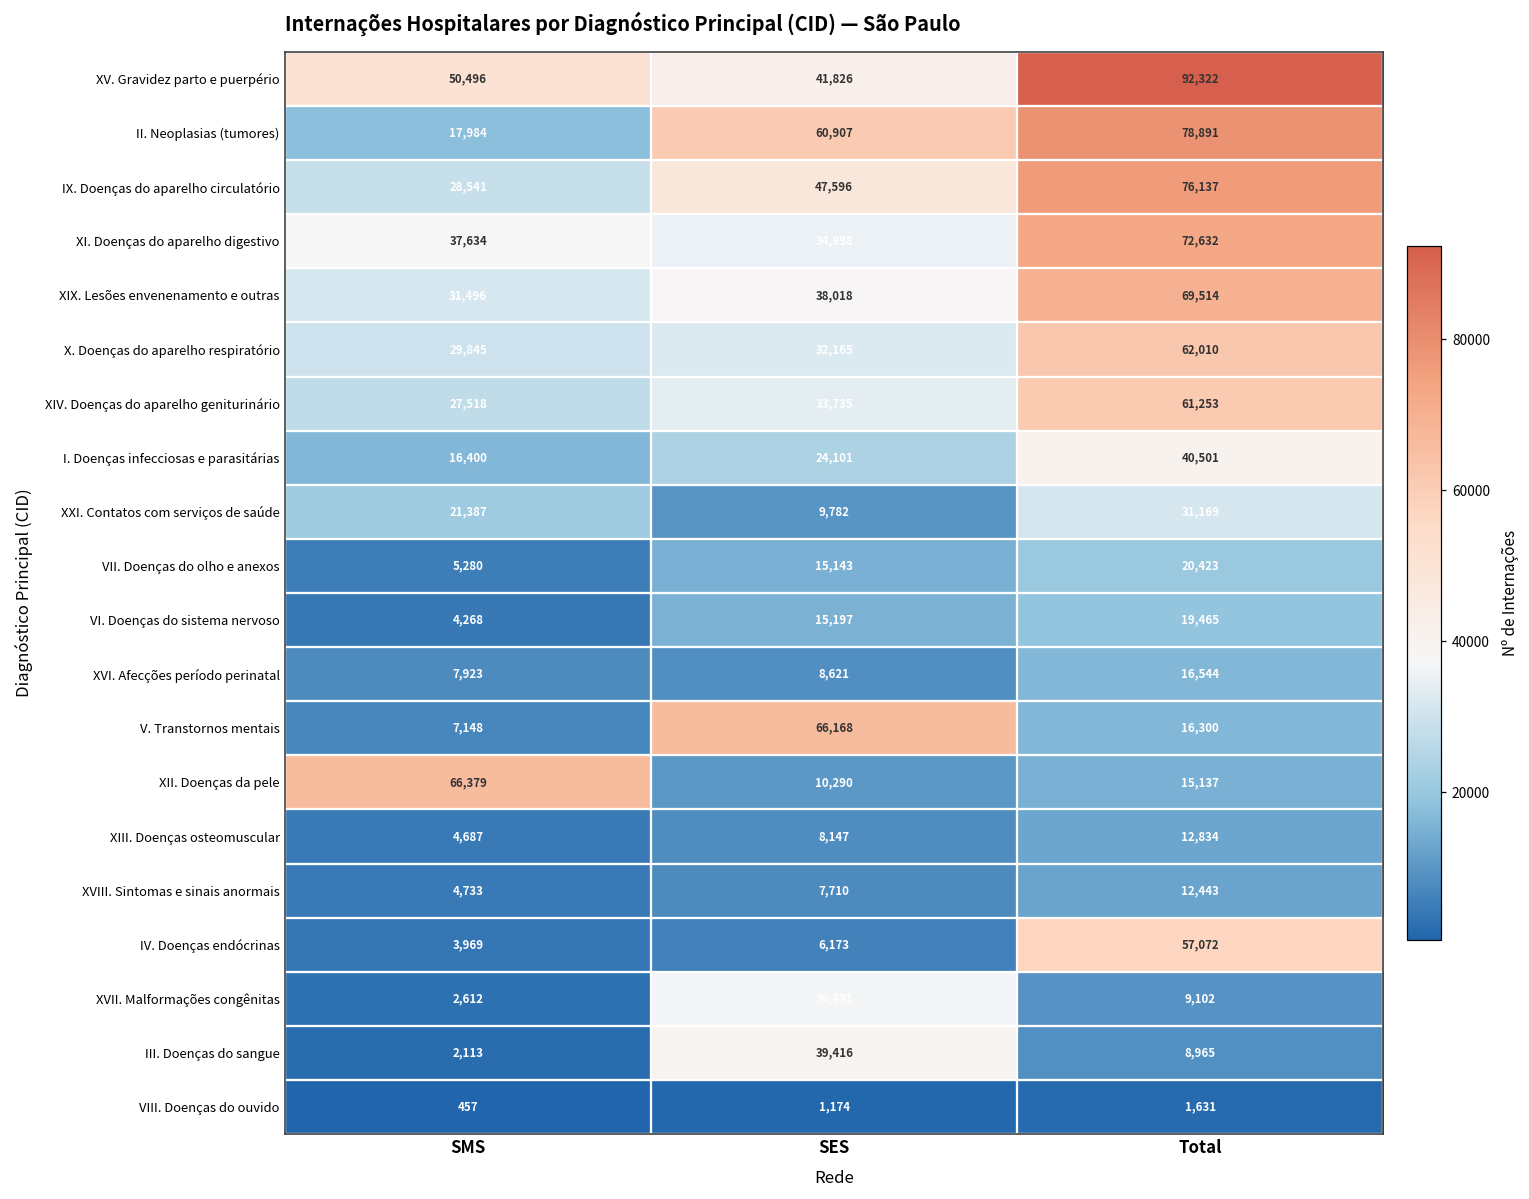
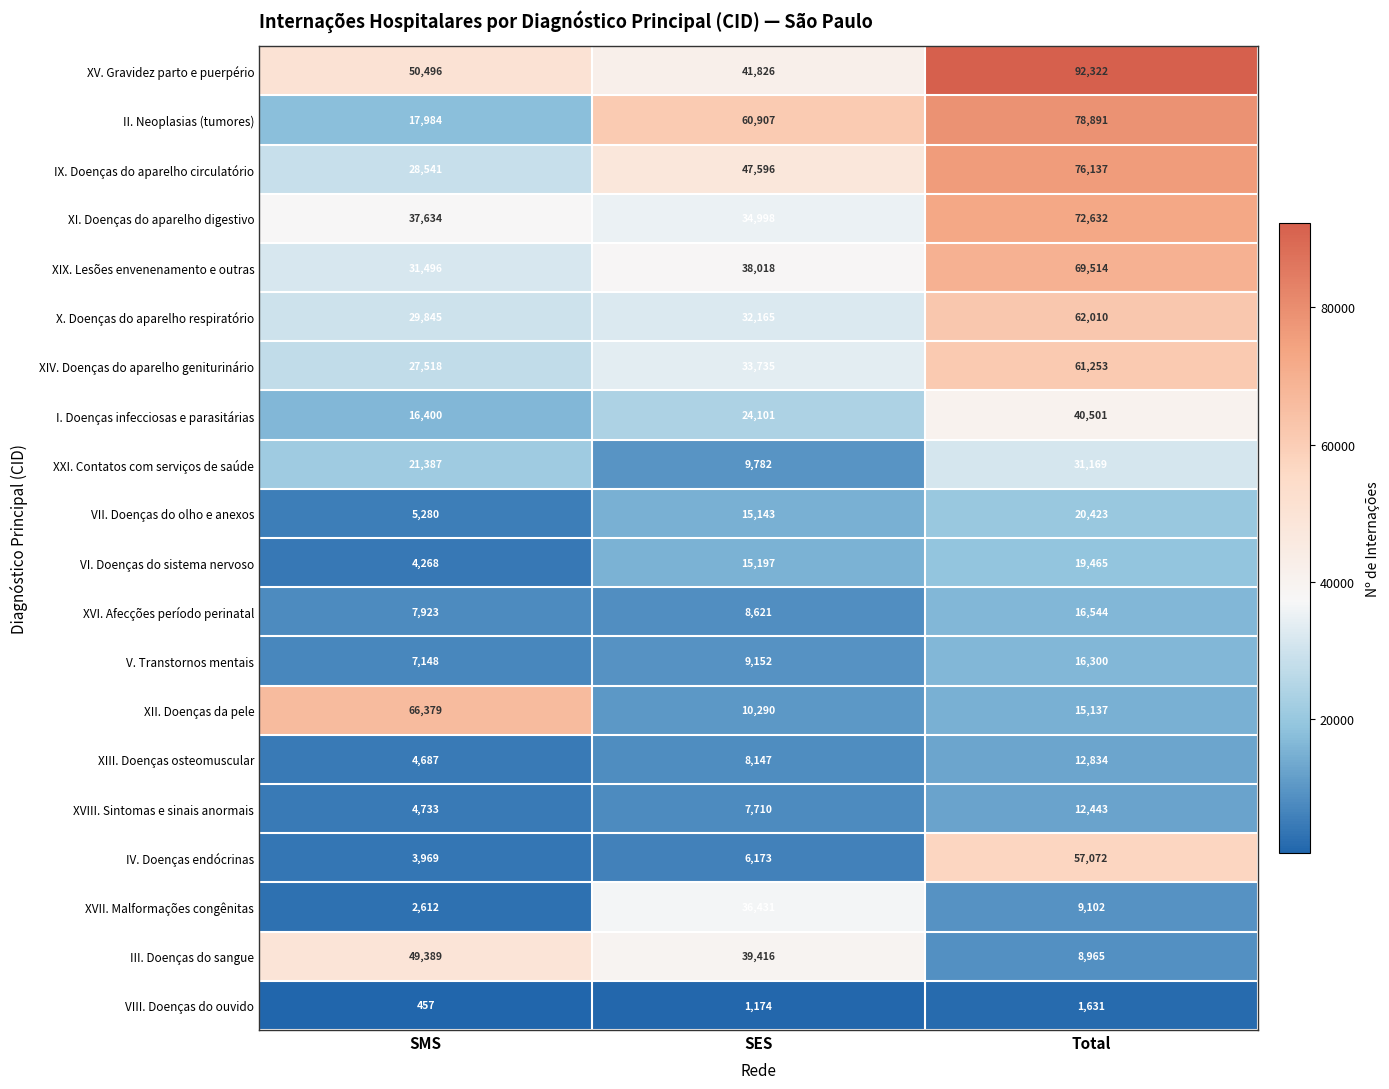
  {
    "XV. Gravidez parto e puerpério": {
      "SMS": "50,496",
      "SES": "41,826",
      "Total": "92,322"
    },
    "II. Neoplasias (tumores)": {
      "SMS": "17,984",
      "SES": "60,907",
      "Total": "78,891"
    },
    "IX. Doenças do aparelho circulatório": {
      "SMS": "28,541",
      "SES": "47,596",
      "Total": "76,137"
    },
    "XI. Doenças do aparelho digestivo": {
      "SMS": "37,634",
      "Total": "72,632"
    },
    "XIX. Lesões envenenamento e outras": {
      "SES": "38,018",
      "Total": "69,514"
    },
    "X. Doenças do aparelho respiratório": {
      "SMS": "29,845",
      "Total": "62,010"
    },
    "XIV. Doenças do aparelho geniturinário": {
      "SMS": "27,518",
      "Total": "61,253"
    },
    "I. Doenças infecciosas e parasitárias": {
      "SMS": "16,400",
      "SES": "24,101",
      "Total": "40,501"
    },
    "XXI. Contatos com serviços de saúde": {
      "SMS": "21,387",
      "SES": "9,782"
    },
    "VII. Doenças do olho e anexos": {
      "SMS": "5,280",
      "SES": "15,143",
      "Total": "20,423"
    },
    "VI. Doenças do sistema nervoso": {
      "SMS": "4,268",
      "SES": "15,197",
      "Total": "19,465"
    },
    "XVI. Afecções período perinatal": {
      "SMS": "7,923",
      "SES": "8,621",
      "Total": "16,544"
    },
    "V. Transtornos mentais": {
      "SMS": "7,148",
-     "SES": "66,168",
+     "SES": "9,152",
      "Total": "16,300"
    },
    "XII. Doenças da pele": {
      "SMS": "66,379",
      "SES": "10,290",
      "Total": "15,137"
    },
    "XIII. Doenças osteomuscular": {
      "SMS": "4,687",
      "SES": "8,147",
      "Total": "12,834"
    },
    "XVIII. Sintomas e sinais anormais": {
      "SMS": "4,733",
      "SES": "7,710",
      "Total": "12,443"
    },
    "IV. Doenças endócrinas": {
      "SMS": "3,969",
      "SES": "6,173",
      "Total": "57,072"
    },
    "XVII. Malformações congênitas": {
      "SMS": "2,612",
      "Total": "9,102"
    },
    "III. Doenças do sangue": {
-     "SMS": "2,113",
+     "SMS": "49,389",
      "SES": "39,416",
      "Total": "8,965"
    },
    "VIII. Doenças do ouvido": {
      "SMS": "457",
      "SES": "1,174",
      "Total": "1,631"
    }
  }
